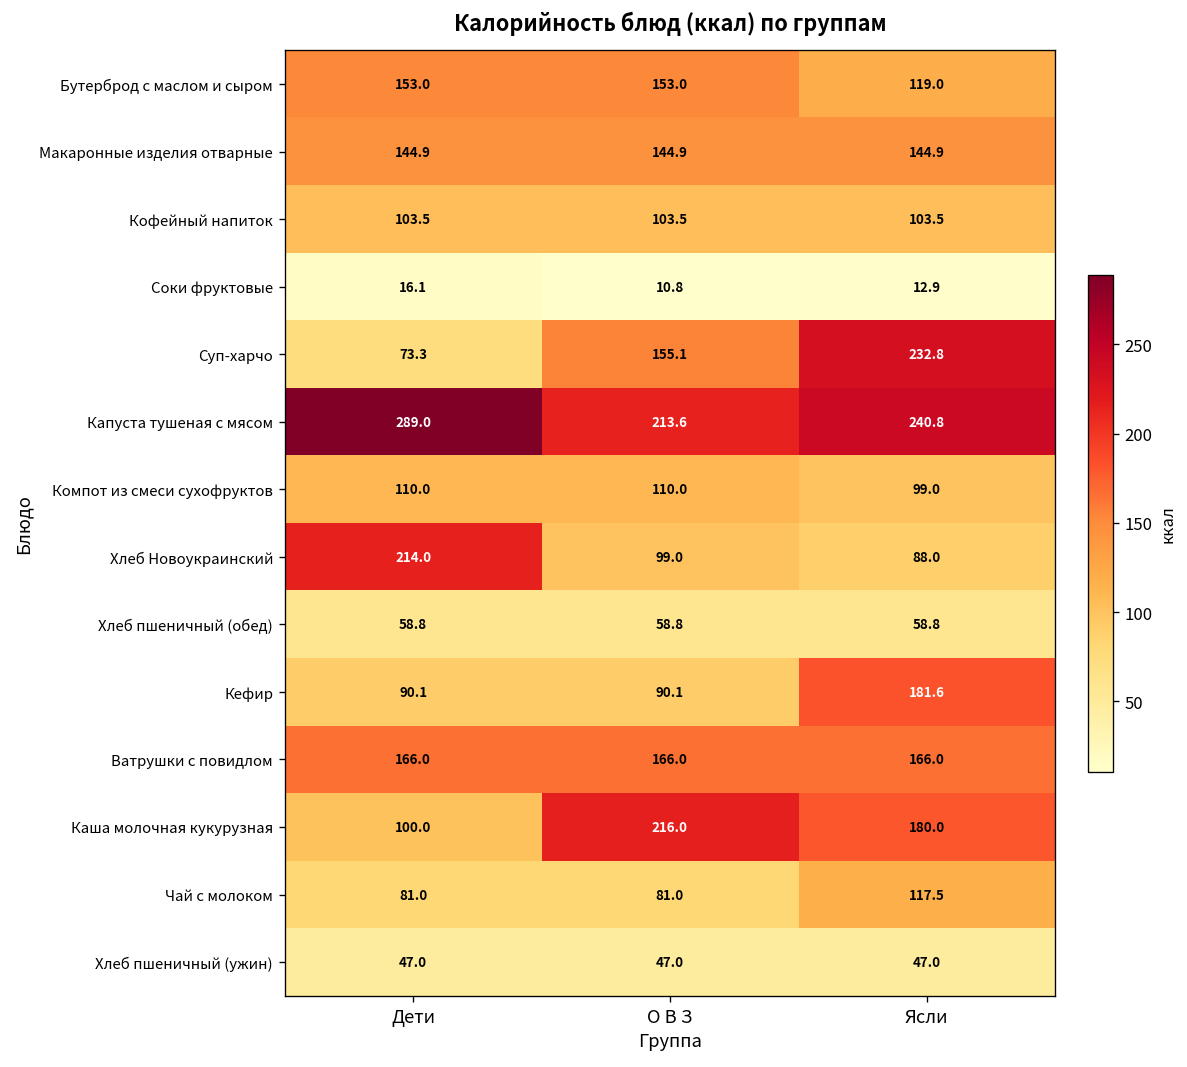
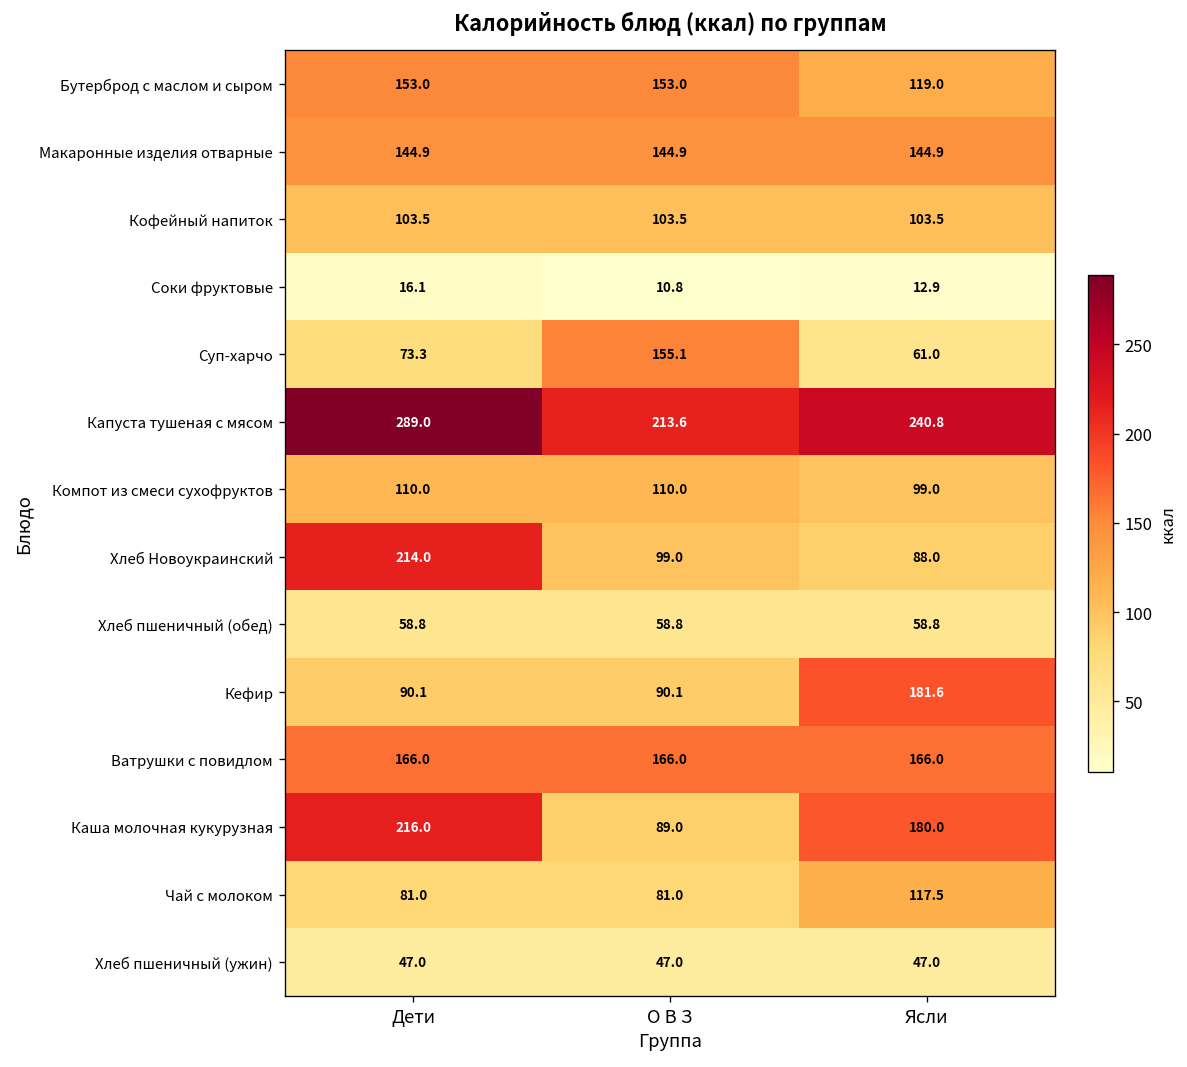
  {
    "Бутерброд с маслом и сыром": {
      "Дети": 153.0,
      "О В З": 153.0,
      "Ясли": 119.0
    },
    "Макаронные изделия отварные": {
      "Дети": 144.9,
      "О В З": 144.9,
      "Ясли": 144.9
    },
    "Кофейный напиток": {
      "Дети": 103.5,
      "О В З": 103.5,
      "Ясли": 103.5
    },
    "Соки фруктовые": {
      "Дети": 16.1,
      "О В З": 10.8,
      "Ясли": 12.9
    },
    "Суп-харчо": {
      "Дети": 73.3,
      "О В З": 155.1,
-     "Ясли": 232.8
+     "Ясли": 61.0
    },
    "Капуста тушеная с мясом": {
      "Дети": 289.0,
      "О В З": 213.6,
      "Ясли": 240.8
    },
    "Компот из смеси сухофруктов": {
      "Дети": 110.0,
      "О В З": 110.0,
      "Ясли": 99.0
    },
    "Хлеб Новоукраинский": {
      "Дети": 214.0,
      "О В З": 99.0,
      "Ясли": 88.0
    },
    "Хлеб пшеничный (обед)": {
      "Дети": 58.8,
      "О В З": 58.8,
      "Ясли": 58.8
    },
    "Кефир": {
      "Дети": 90.1,
      "О В З": 90.1,
      "Ясли": 181.6
    },
    "Ватрушки с повидлом": {
      "Дети": 166.0,
      "О В З": 166.0,
      "Ясли": 166.0
    },
    "Каша молочная кукурузная": {
-     "Дети": 100.0,
-     "О В З": 216.0,
+     "Дети": 216.0,
+     "О В З": 89.0,
      "Ясли": 180.0
    },
    "Чай с молоком": {
      "Дети": 81.0,
      "О В З": 81.0,
      "Ясли": 117.5
    },
    "Хлеб пшеничный (ужин)": {
      "Дети": 47.0,
      "О В З": 47.0,
      "Ясли": 47.0
    }
  }
